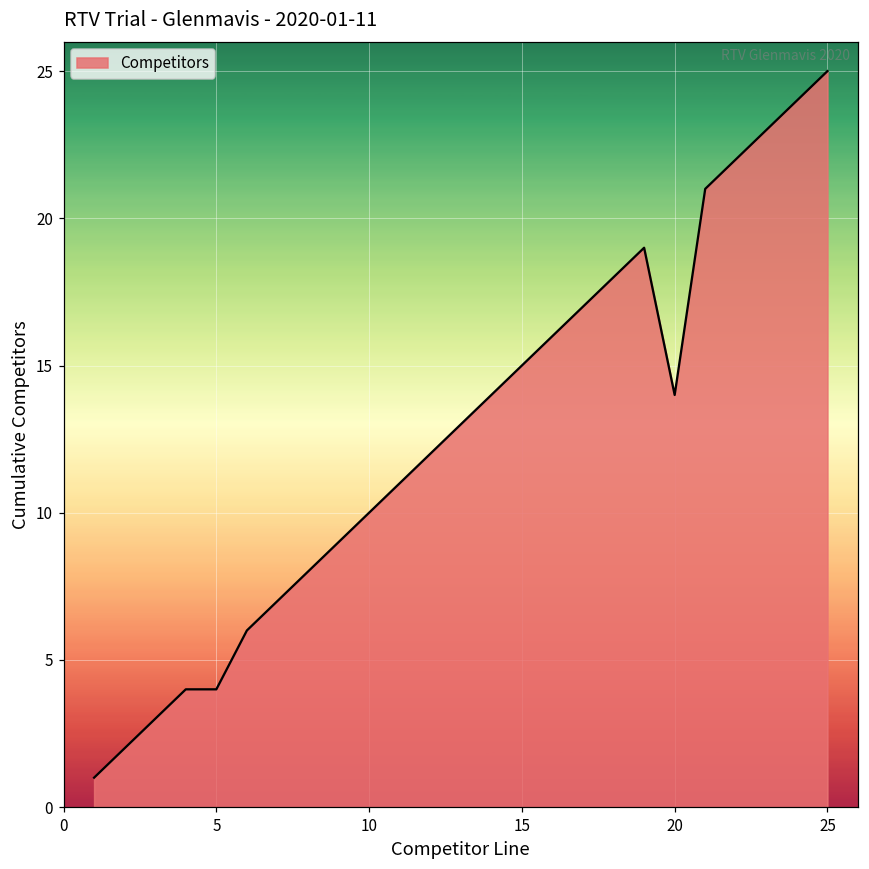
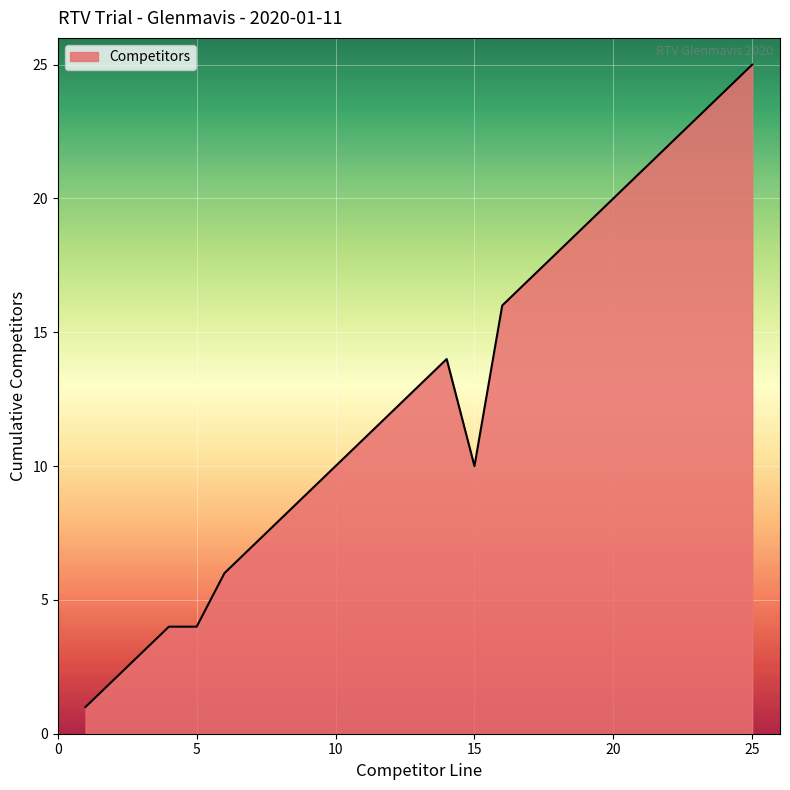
  {
    "5": 4,
    "10": 10,
-   "15": 15,
-   "20": 14
+   "15": 10,
+   "20": 20
  }
